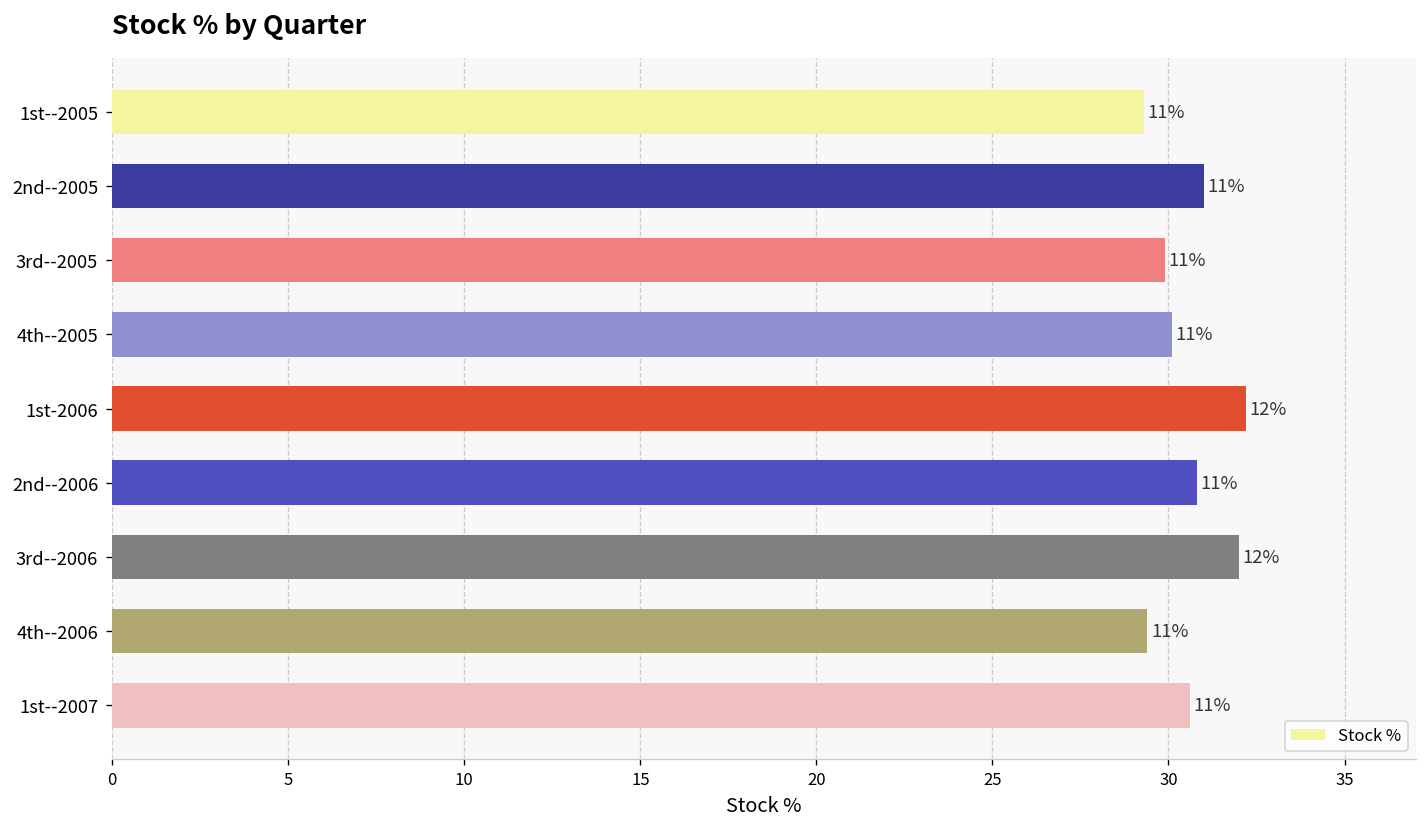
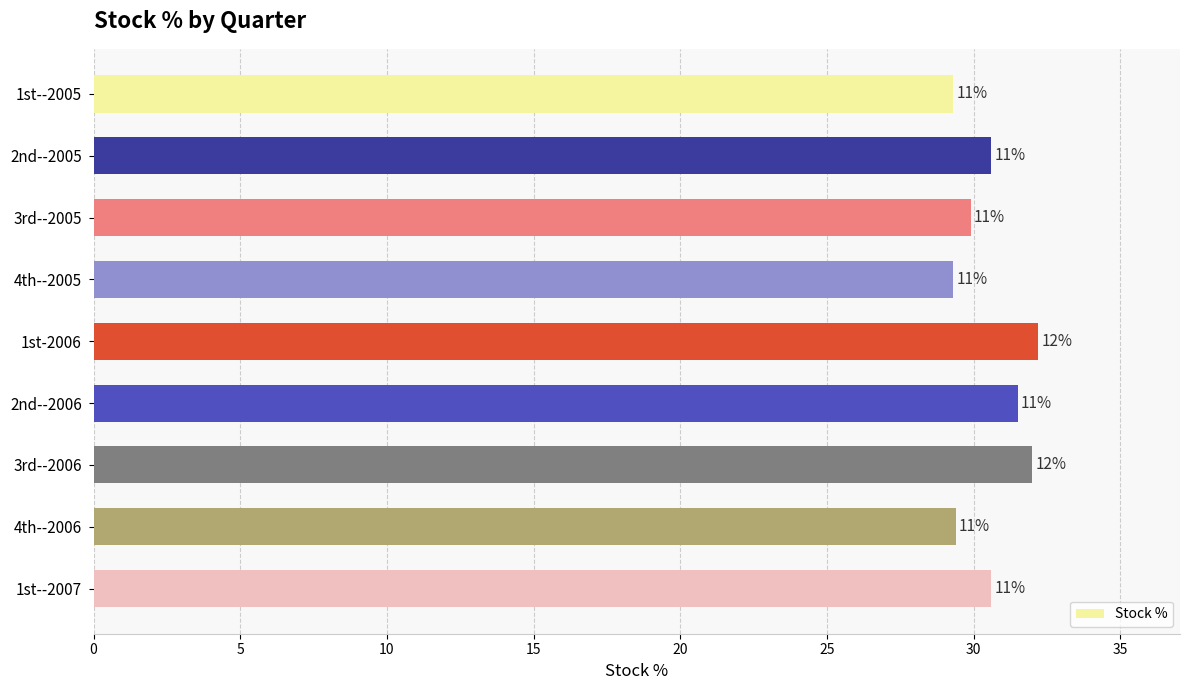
  {
-   "2nd--2005": 31.0,
-   "4th--2005": 30.1,
-   "2nd--2006": 30.8
+   "2nd--2005": 30.6,
+   "4th--2005": 29.3,
+   "2nd--2006": 31.5
  }
